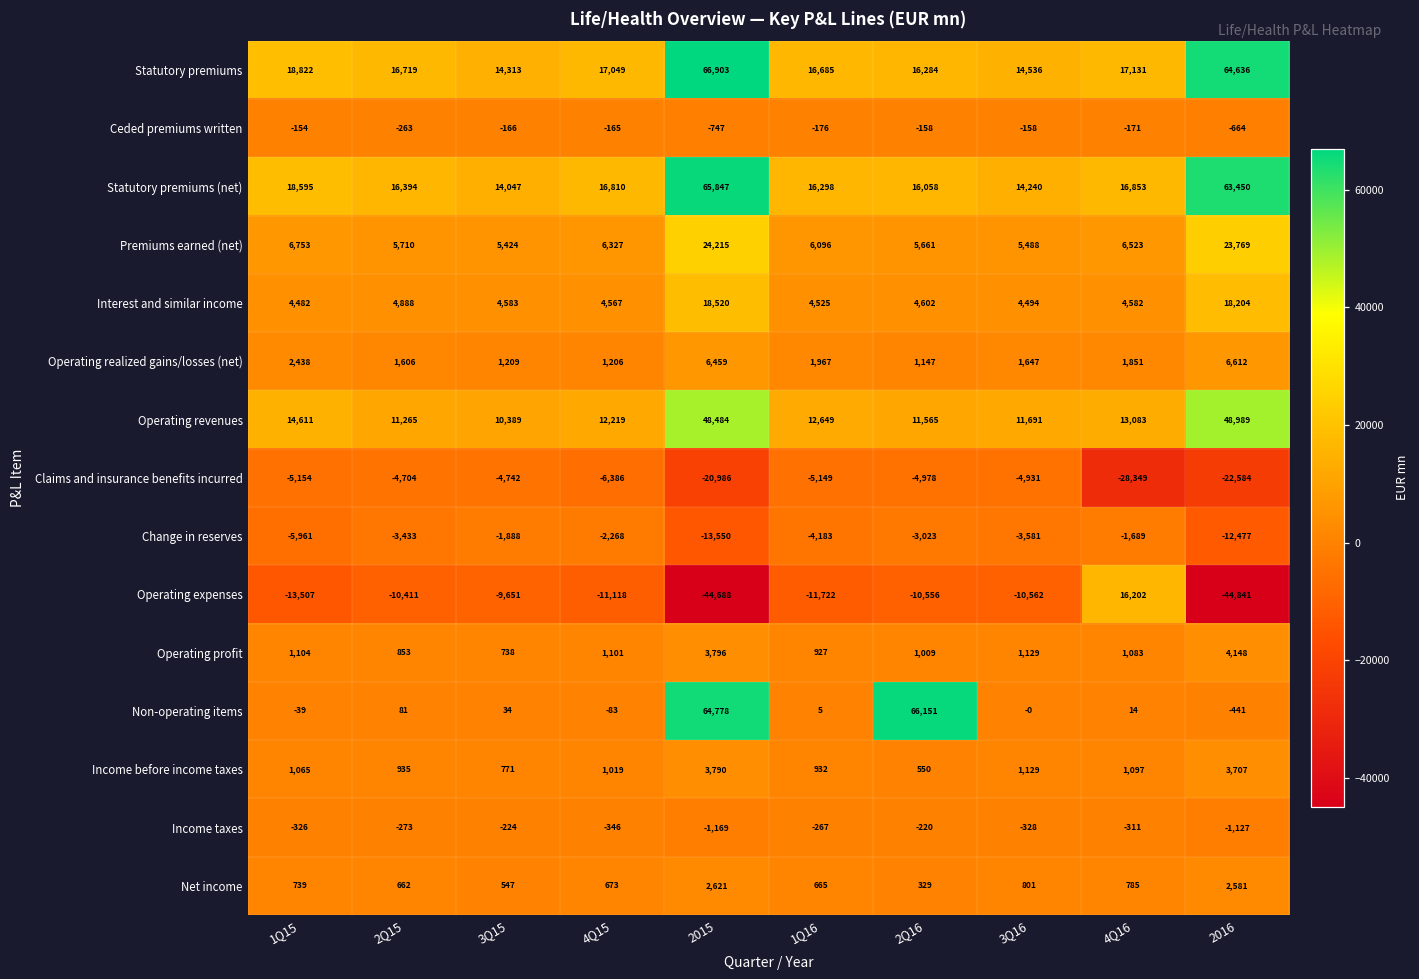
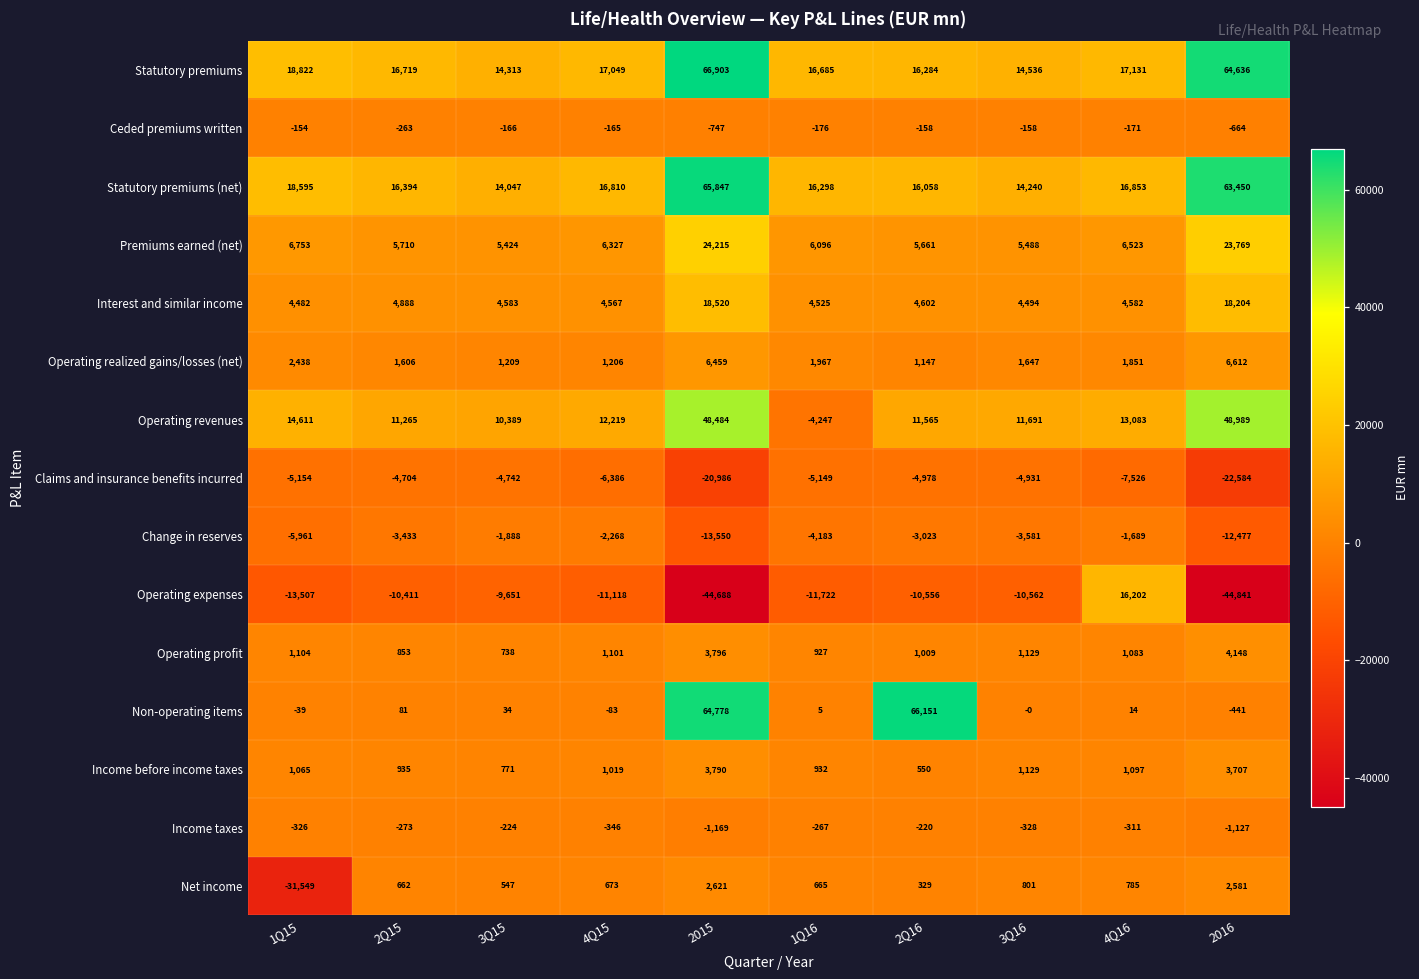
  {
    "Statutory premiums": {
      "1Q15": "18,822",
      "2Q15": "16,719",
      "3Q15": "14,313",
      "4Q15": "17,049",
      "2015": "66,903",
      "1Q16": "16,685",
      "2Q16": "16,284",
      "3Q16": "14,536",
      "4Q16": "17,131",
      "2016": "64,636"
    },
    "Ceded premiums written": {
      "1Q15": "-154",
      "2Q15": "-263",
      "3Q15": "-166",
      "4Q15": "-165",
      "2015": "-747",
      "1Q16": "-176",
      "2Q16": "-158",
      "3Q16": "-158",
      "4Q16": "-171",
      "2016": "-664"
    },
    "Statutory premiums (net)": {
      "1Q15": "18,595",
      "2Q15": "16,394",
      "3Q15": "14,047",
      "4Q15": "16,810",
      "2015": "65,847",
      "1Q16": "16,298",
      "2Q16": "16,058",
      "3Q16": "14,240",
      "4Q16": "16,853",
      "2016": "63,450"
    },
    "Premiums earned (net)": {
      "1Q15": "6,753",
      "2Q15": "5,710",
      "3Q15": "5,424",
      "4Q15": "6,327",
      "2015": "24,215",
      "1Q16": "6,096",
      "2Q16": "5,661",
      "3Q16": "5,488",
      "4Q16": "6,523",
      "2016": "23,769"
    },
    "Interest and similar income": {
      "1Q15": "4,482",
      "2Q15": "4,888",
      "3Q15": "4,583",
      "4Q15": "4,567",
      "2015": "18,520",
      "1Q16": "4,525",
      "2Q16": "4,602",
      "3Q16": "4,494",
      "4Q16": "4,582",
      "2016": "18,204"
    },
    "Operating realized gains/losses (net)": {
      "1Q15": "2,438",
      "2Q15": "1,606",
      "3Q15": "1,209",
      "4Q15": "1,206",
      "2015": "6,459",
      "1Q16": "1,967",
      "2Q16": "1,147",
      "3Q16": "1,647",
      "4Q16": "1,851",
      "2016": "6,612"
    },
    "Operating revenues": {
      "1Q15": "14,611",
      "2Q15": "11,265",
      "3Q15": "10,389",
      "4Q15": "12,219",
      "2015": "48,484",
-     "1Q16": "12,649",
+     "1Q16": "-4,247",
      "2Q16": "11,565",
      "3Q16": "11,691",
      "4Q16": "13,083",
      "2016": "48,989"
    },
    "Claims and insurance benefits incurred": {
      "1Q15": "-5,154",
      "2Q15": "-4,704",
      "3Q15": "-4,742",
      "4Q15": "-6,386",
      "2015": "-20,986",
      "1Q16": "-5,149",
      "2Q16": "-4,978",
      "3Q16": "-4,931",
-     "4Q16": "-28,349",
+     "4Q16": "-7,526",
      "2016": "-22,584"
    },
    "Change in reserves": {
      "1Q15": "-5,961",
      "2Q15": "-3,433",
      "3Q15": "-1,888",
      "4Q15": "-2,268",
      "2015": "-13,550",
      "1Q16": "-4,183",
      "2Q16": "-3,023",
      "3Q16": "-3,581",
      "4Q16": "-1,689",
      "2016": "-12,477"
    },
    "Operating expenses": {
      "1Q15": "-13,507",
      "2Q15": "-10,411",
      "3Q15": "-9,651",
      "4Q15": "-11,118",
      "2015": "-44,688",
      "1Q16": "-11,722",
      "2Q16": "-10,556",
      "3Q16": "-10,562",
      "4Q16": "16,202",
      "2016": "-44,841"
    },
    "Operating profit": {
      "1Q15": "1,104",
      "2Q15": "853",
      "3Q15": "738",
      "4Q15": "1,101",
      "2015": "3,796",
      "1Q16": "927",
      "2Q16": "1,009",
      "3Q16": "1,129",
      "4Q16": "1,083",
      "2016": "4,148"
    },
    "Non-operating items": {
      "1Q15": "-39",
      "2Q15": "81",
      "3Q15": "34",
      "4Q15": "-83",
      "2015": "64,778",
      "1Q16": "5",
      "2Q16": "66,151",
      "3Q16": "-0",
      "4Q16": "14",
      "2016": "-441"
    },
    "Income before income taxes": {
      "1Q15": "1,065",
      "2Q15": "935",
      "3Q15": "771",
      "4Q15": "1,019",
      "2015": "3,790",
      "1Q16": "932",
      "2Q16": "550",
      "3Q16": "1,129",
      "4Q16": "1,097",
      "2016": "3,707"
    },
    "Income taxes": {
      "1Q15": "-326",
      "2Q15": "-273",
      "3Q15": "-224",
      "4Q15": "-346",
      "2015": "-1,169",
      "1Q16": "-267",
      "2Q16": "-220",
      "3Q16": "-328",
      "4Q16": "-311",
      "2016": "-1,127"
    },
    "Net income": {
-     "1Q15": "739",
+     "1Q15": "-31,549",
      "2Q15": "662",
      "3Q15": "547",
      "4Q15": "673",
      "2015": "2,621",
      "1Q16": "665",
      "2Q16": "329",
      "3Q16": "801",
      "4Q16": "785",
      "2016": "2,581"
    }
  }
